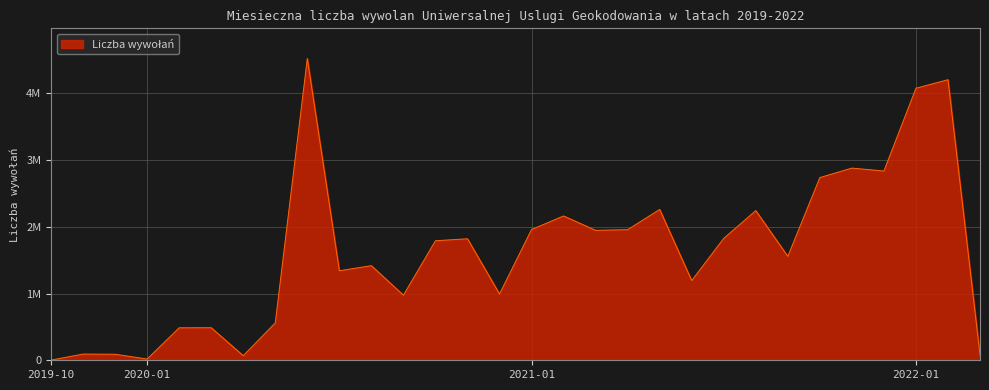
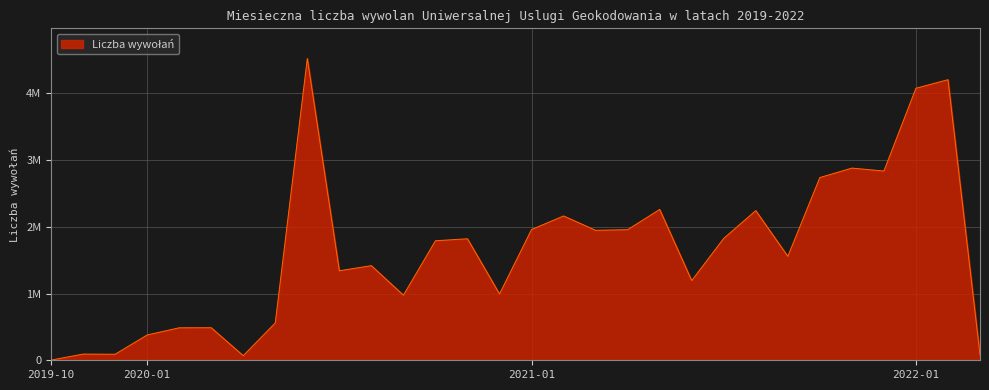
  {
    "2019-10": 0,
-   "2020-01": 0,
+   "2020-01": 400000,
    "2021-01": 2000000,
    "2022-01": 4100000
  }
